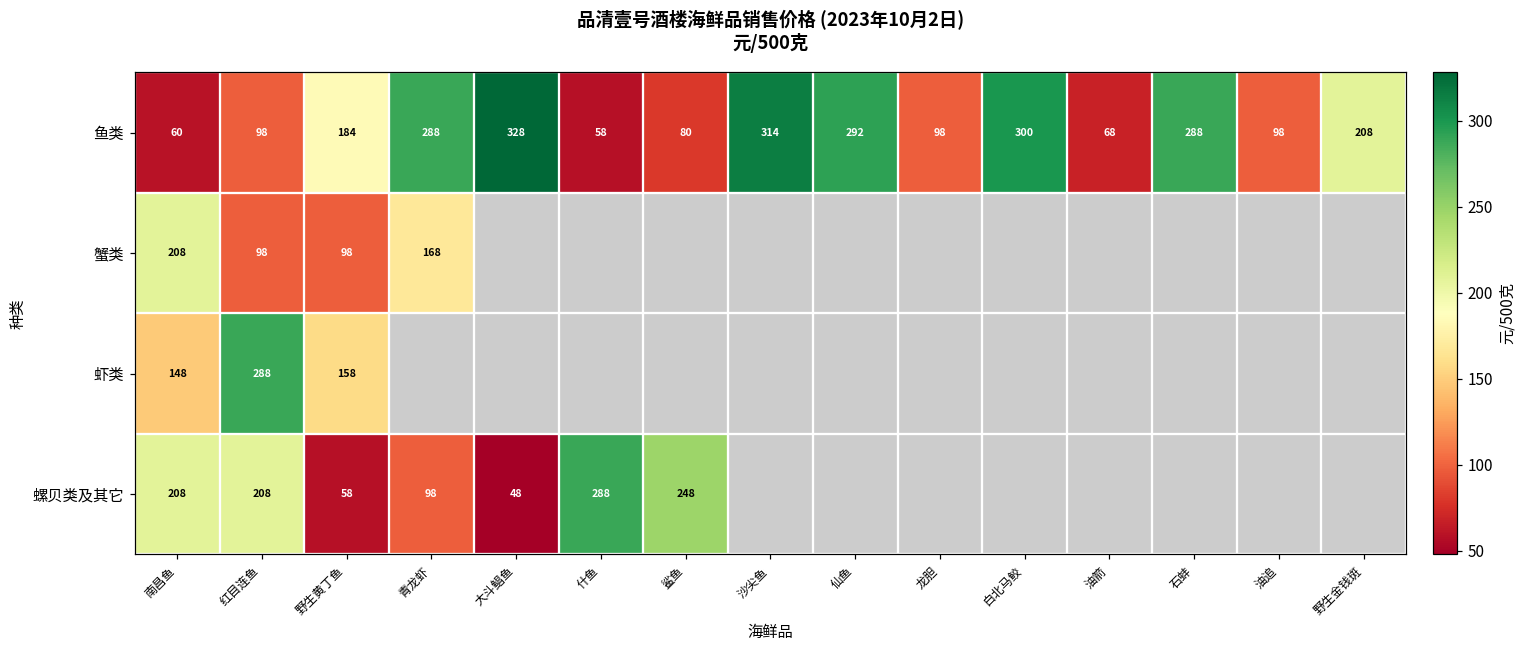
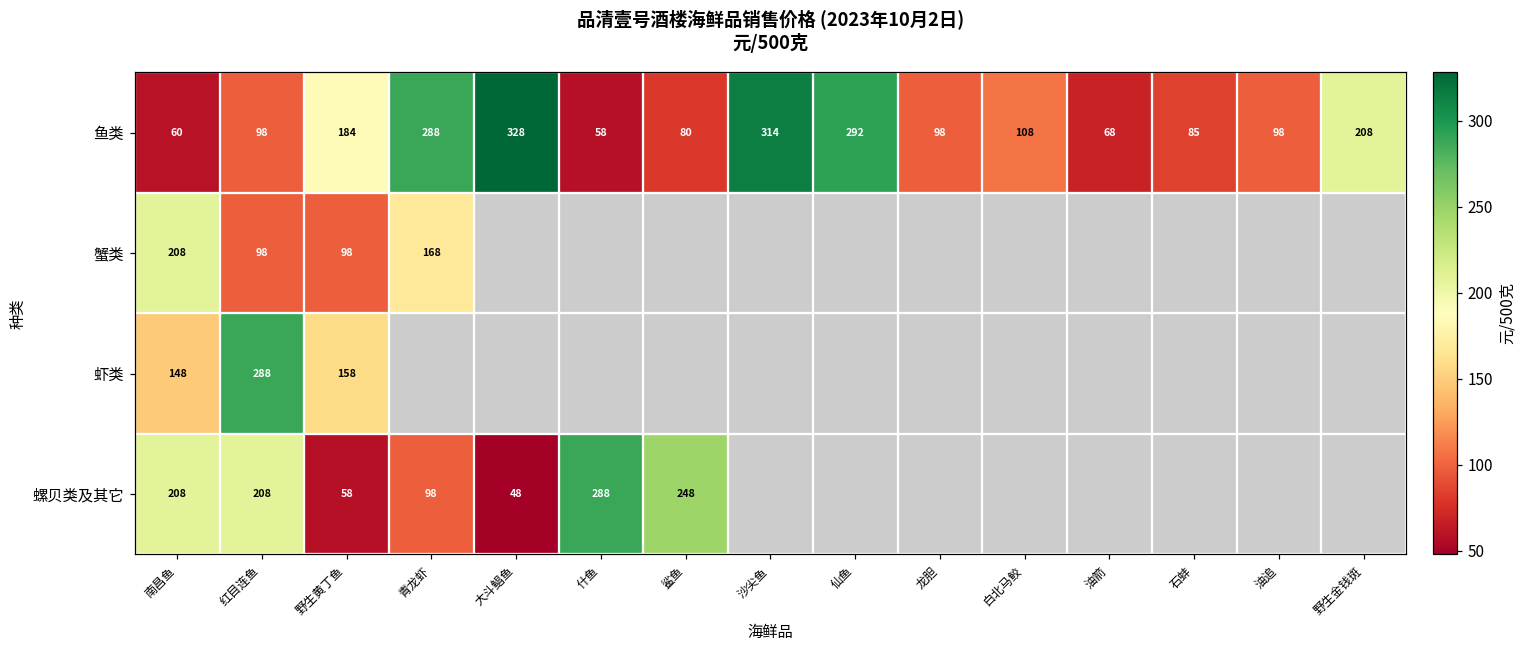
  {
    "鱼类": {
      "南昌鱼": 60,
      "红目连鱼": 98,
      "野生黄丁鱼": 184,
      "青龙虾": 288,
      "大斗鲳鱼": 328,
      "什鱼": 58,
      "鲨鱼": 80,
      "沙尖鱼": 314,
      "仙鱼": 292,
      "龙胆": 98,
-     "白北马鲛": 300,
+     "白北马鲛": 108,
      "油箭": 68,
-     "石蚌": 288,
+     "石蚌": 85,
      "油追": 98,
      "野生金钱斑": 208
    },
    "蟹类": {
      "南昌鱼": 208,
      "红目连鱼": 98,
      "野生黄丁鱼": 98,
      "青龙虾": 168
    },
    "虾类": {
      "南昌鱼": 148,
      "红目连鱼": 288,
      "野生黄丁鱼": 158
    },
    "螺贝类及其它": {
      "南昌鱼": 208,
      "红目连鱼": 208,
      "野生黄丁鱼": 58,
      "青龙虾": 98,
      "大斗鲳鱼": 48,
      "什鱼": 288,
      "鲨鱼": 248
    }
  }
